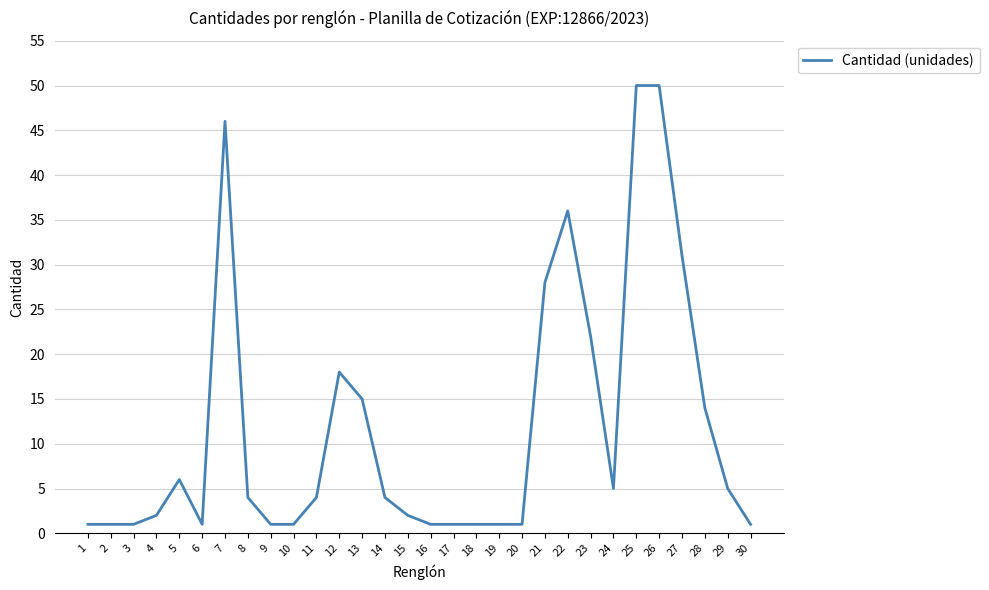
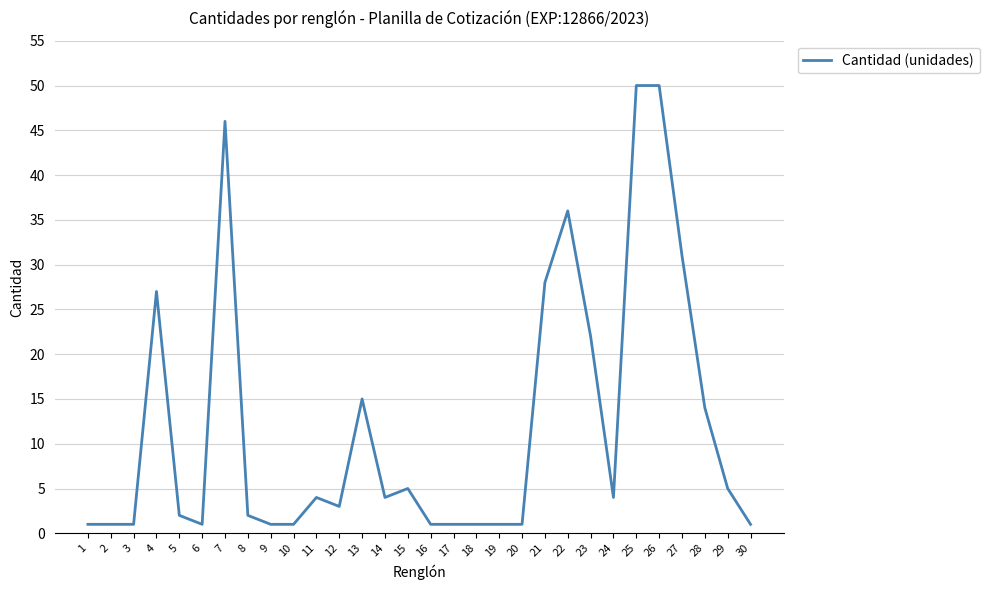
  {
    "1": 1,
    "2": 1,
    "3": 1,
-   "4": 2,
-   "5": 6,
+   "4": 27,
+   "5": 2,
    "6": 1,
    "7": 46,
-   "8": 4,
+   "8": 2,
    "9": 1,
    "10": 1,
    "11": 4,
-   "12": 18,
+   "12": 3,
    "13": 15,
    "14": 4,
-   "15": 2,
+   "15": 5,
    "16": 1,
    "17": 1,
    "18": 1,
    "19": 1,
    "20": 1,
    "21": 28,
    "22": 36,
    "23": 22,
-   "24": 5,
+   "24": 4,
    "25": 50,
    "26": 50,
    "27": 31,
    "28": 14,
    "29": 5,
    "30": 1
  }
